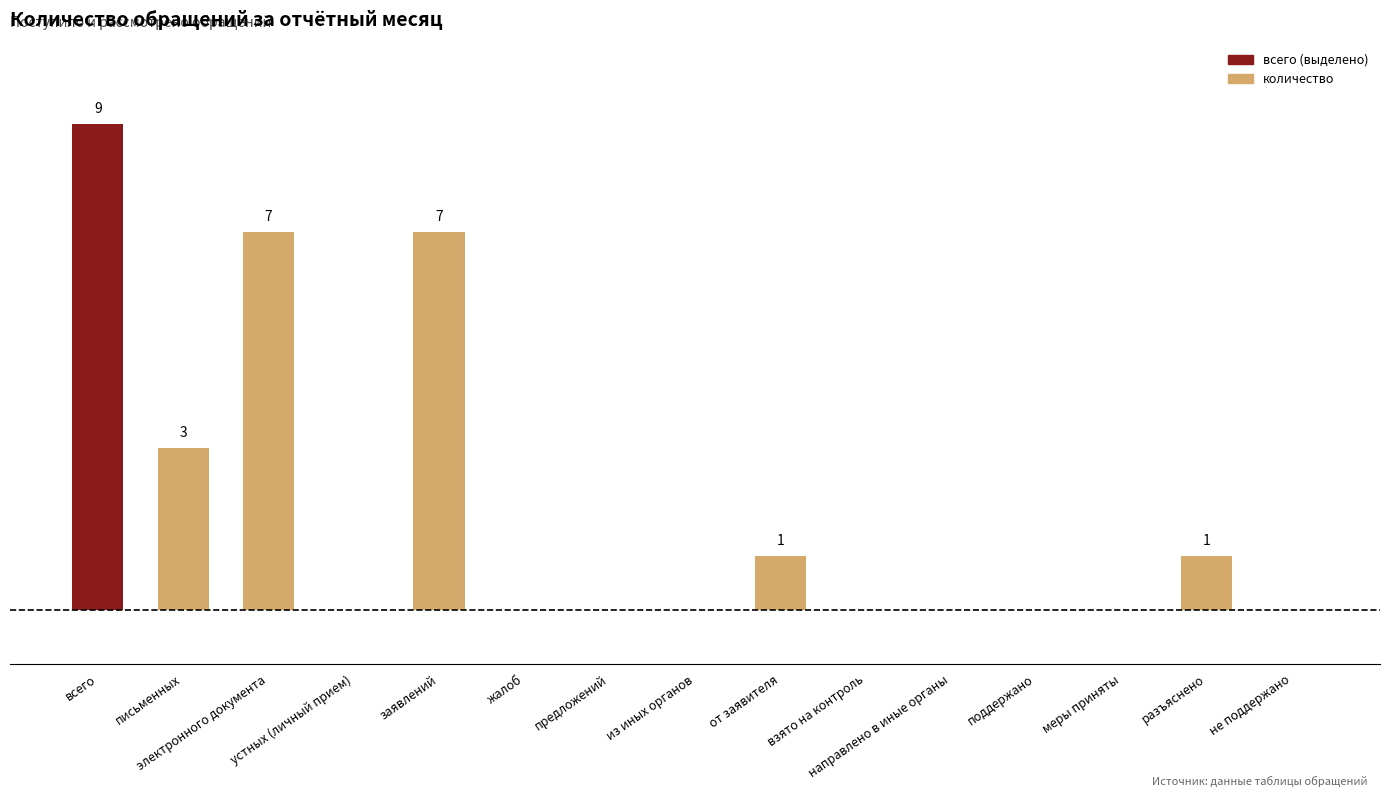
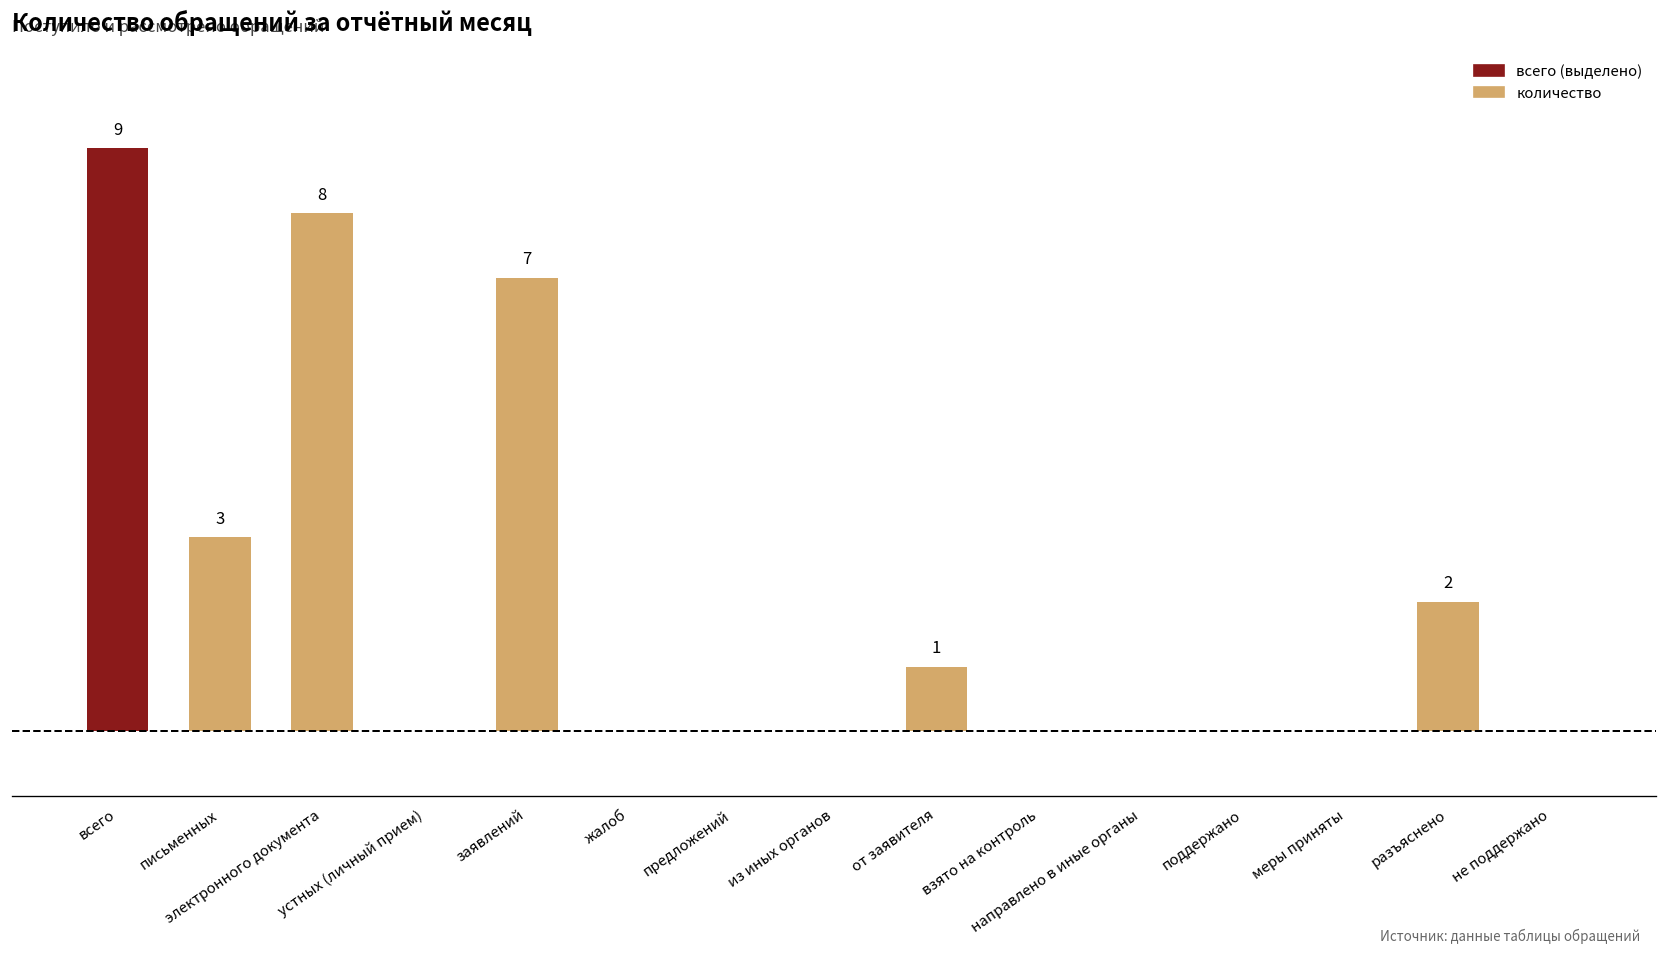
  {
    "всего": 9,
    "письменных": 3,
-   "электронного документа": 7,
+   "электронного документа": 8,
    "заявлений": 7,
    "от заявителя": 1,
-   "разъяснено": 1
+   "разъяснено": 2
  }
